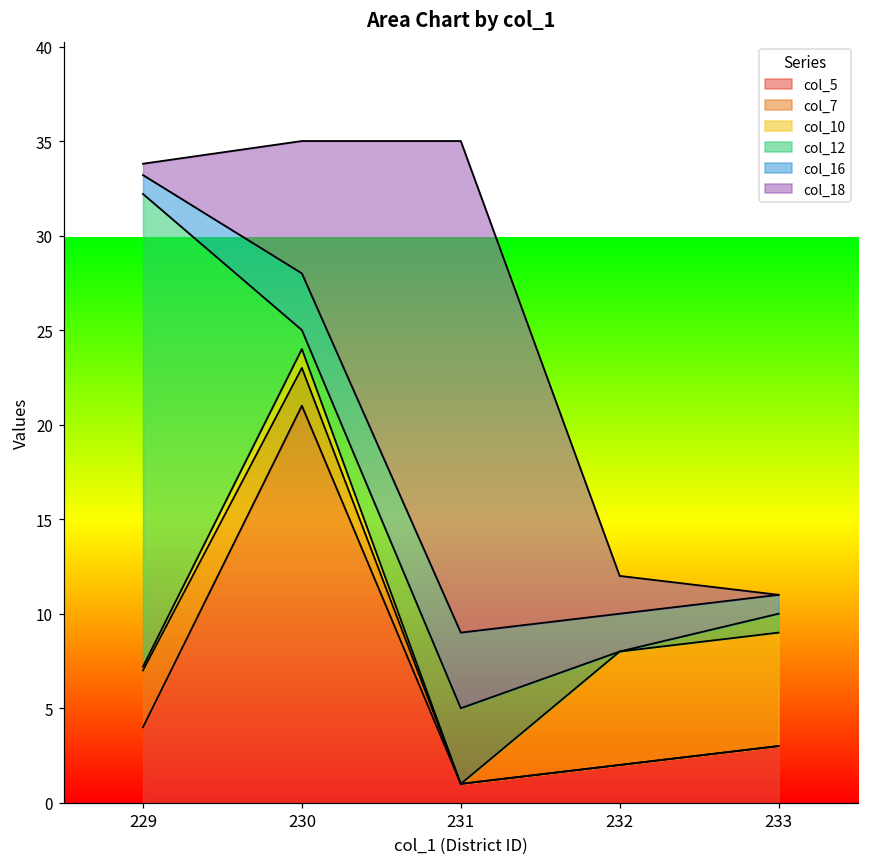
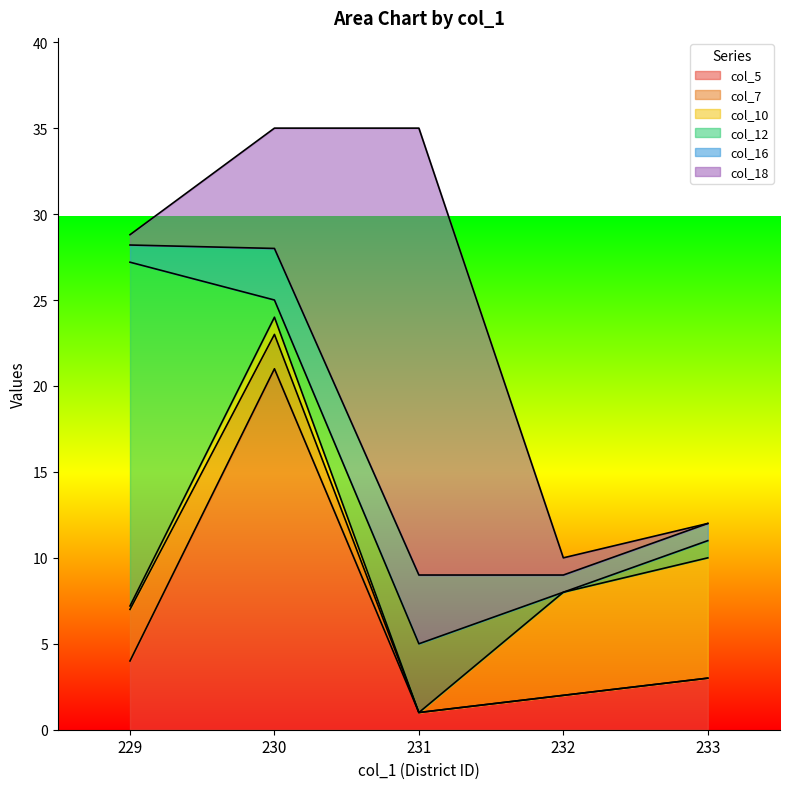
  {
    "col_10": {
      "229": 0.2,
      "230": 1,
-     "233": 6
+     "233": 7
    },
    "col_12": {
-     "229": 25,
+     "229": 20,
      "230": 1,
      "231": 4,
      "233": 1
    },
    "col_16": {
      "229": 1,
      "230": 3,
      "231": 4,
-     "232": 2
+     "232": 1
    },
    "col_18": {
      "229": 0.6,
      "230": 7,
      "231": 26,
-     "232": 2
+     "232": 1
    }
  }
